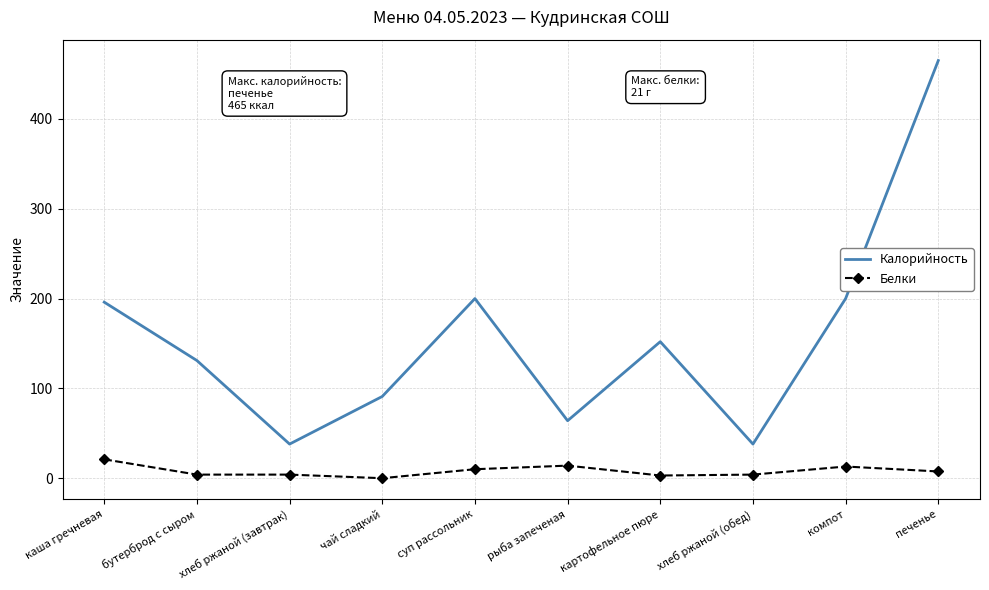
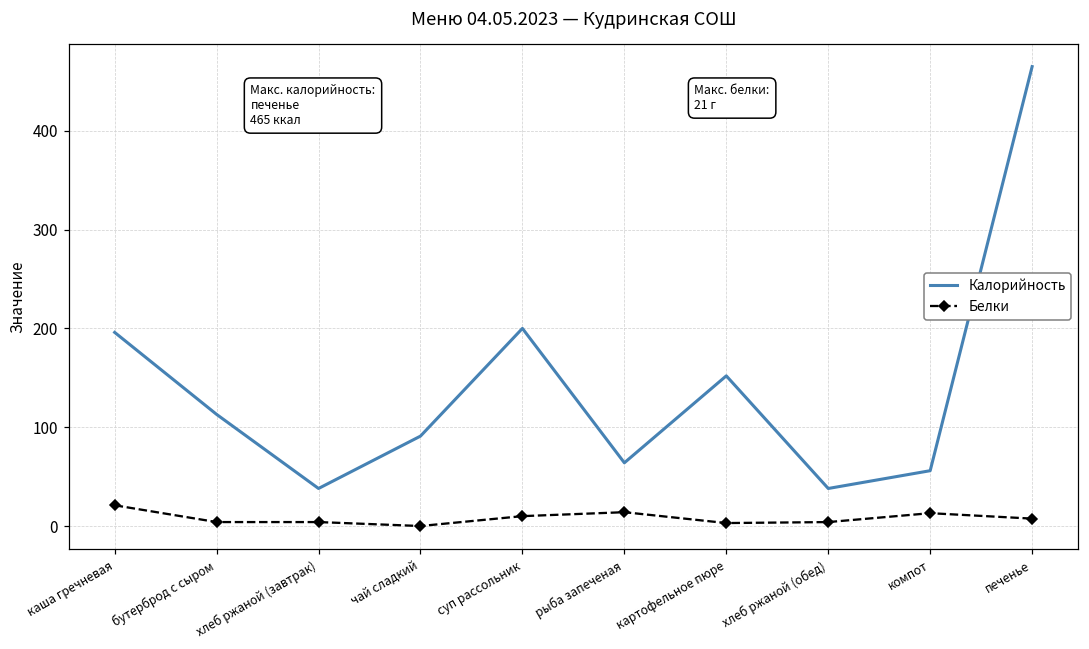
  {
    "Калорийность": {
      "каша гречневая": 200,
-     "бутерброд с сыром": 130,
+     "бутерброд с сыром": 110,
      "хлеб ржаной (завтрак)": 40,
      "чай сладкий": 90,
      "суп рассольник": 200,
      "рыба запеченая": 60,
      "картофельное пюре": 150,
      "хлеб ржаной (обед)": 40,
-     "компот": 200,
+     "компот": 60,
      "печенье": 470
    },
    "Белки": {
      "каша гречневая": 20,
      "бутерброд с сыром": 0,
      "хлеб ржаной (завтрак)": 0,
      "чай сладкий": 0,
      "суп рассольник": 10,
      "рыба запеченая": 10,
      "картофельное пюре": 0,
      "хлеб ржаной (обед)": 0,
      "компот": 10,
      "печенье": 10
    }
  }
